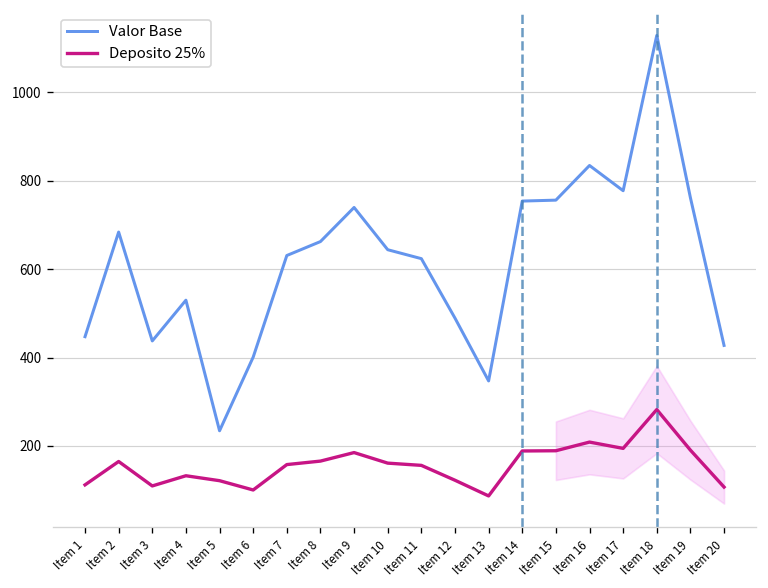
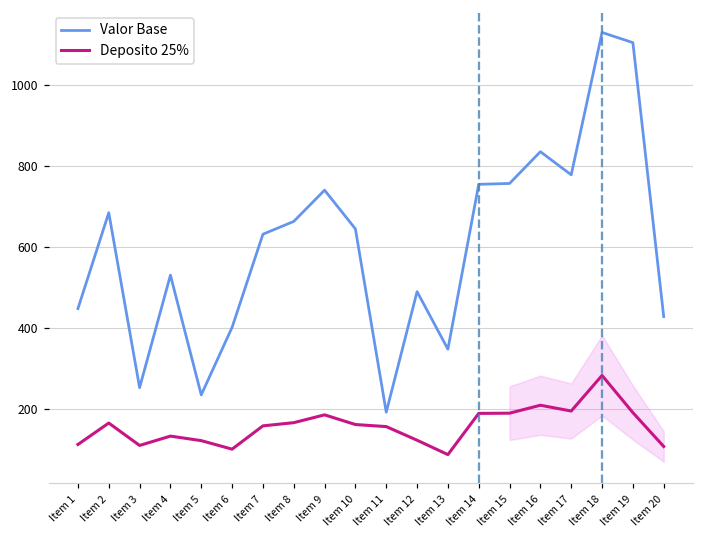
  {
    "Valor Base": {
      "Item 1": 450,
      "Item 2": 680,
-     "Item 3": 440,
+     "Item 3": 250,
      "Item 4": 530,
      "Item 5": 230,
      "Item 6": 400,
      "Item 7": 630,
      "Item 8": 660,
      "Item 9": 740,
      "Item 10": 640,
-     "Item 11": 620,
+     "Item 11": 190,
      "Item 12": 490,
      "Item 13": 350,
      "Item 14": 750,
      "Item 15": 760,
      "Item 16": 830,
      "Item 17": 780,
      "Item 18": 1130,
-     "Item 19": 760,
+     "Item 19": 1100,
      "Item 20": 430
    },
    "Deposito 25%": {
      "Item 1": 110,
      "Item 2": 160,
      "Item 3": 110,
      "Item 4": 130,
      "Item 5": 120,
      "Item 6": 100,
      "Item 7": 160,
      "Item 8": 170,
      "Item 9": 180,
      "Item 10": 160,
      "Item 11": 160,
      "Item 12": 120,
      "Item 13": 90,
      "Item 14": 190,
      "Item 15": 190,
      "Item 16": 210,
      "Item 17": 190,
      "Item 18": 280,
      "Item 19": 190,
      "Item 20": 110
    }
  }
